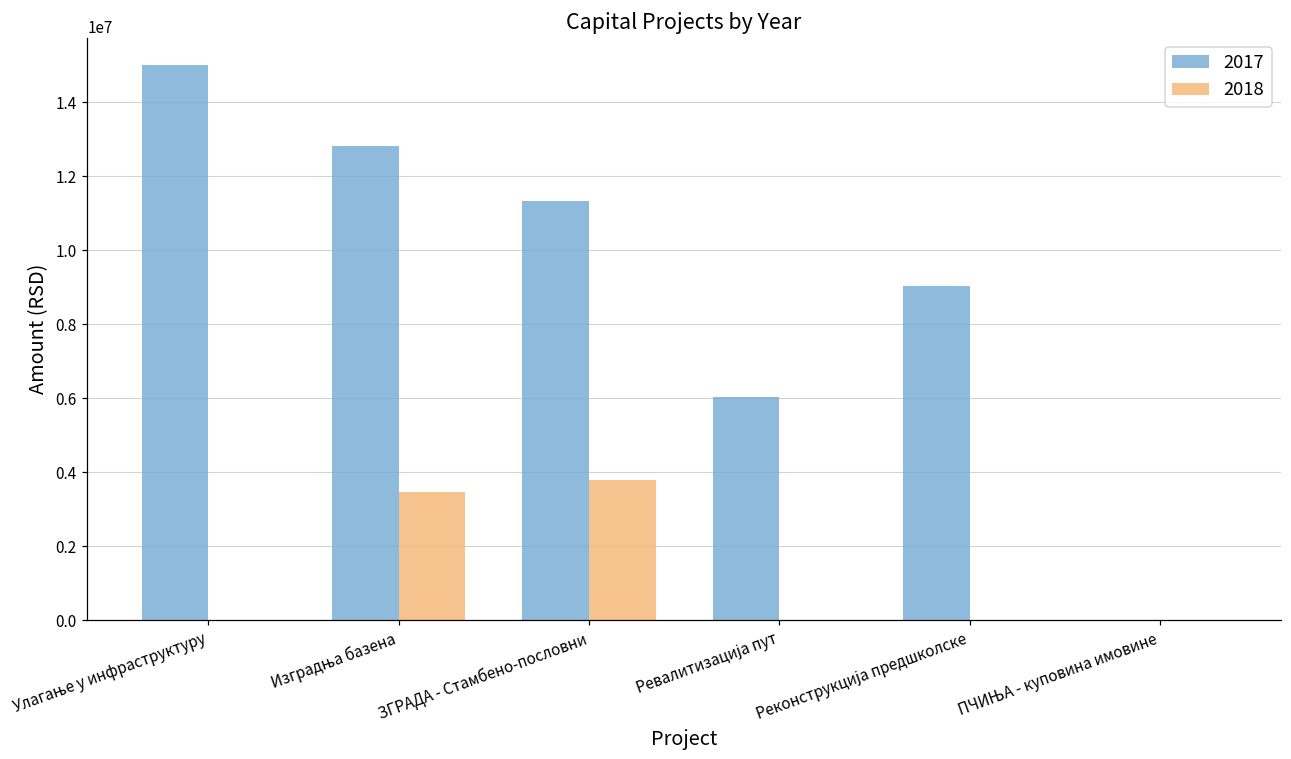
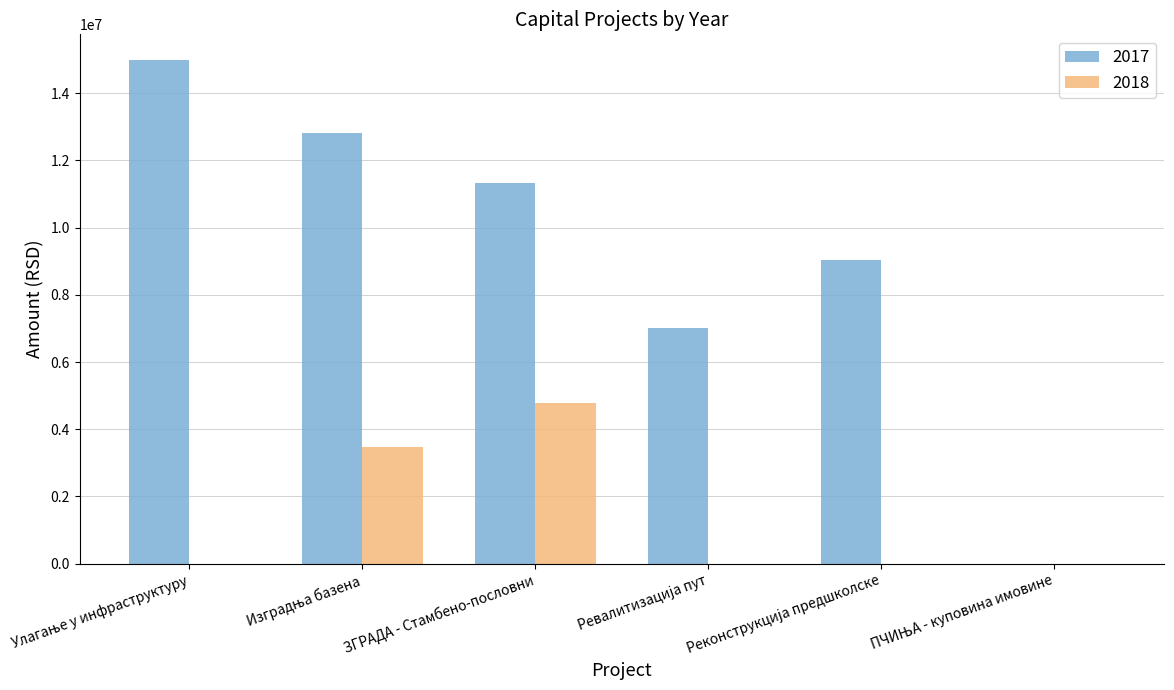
  {
    "2017": {
      "Улагање у инфраструктуру": 15000000,
      "Изградња базена": 12800000,
      "ЗГРАДА - Стамбено-пословни": 11300000,
-     "Ревалитизација пут": 6000000,
+     "Ревалитизација пут": 7000000,
      "Реконструкција предшколске": 9000000,
      "ПЧИЊА - куповина имовине": 0
    },
    "2018": {
      "Улагање у инфраструктуру": 0,
      "Изградња базена": 3500000,
-     "ЗГРАДА - Стамбено-пословни": 3800000,
+     "ЗГРАДА - Стамбено-пословни": 4800000,
      "Ревалитизација пут": 0,
      "Реконструкција предшколске": 0,
      "ПЧИЊА - куповина имовине": 0
    }
  }
